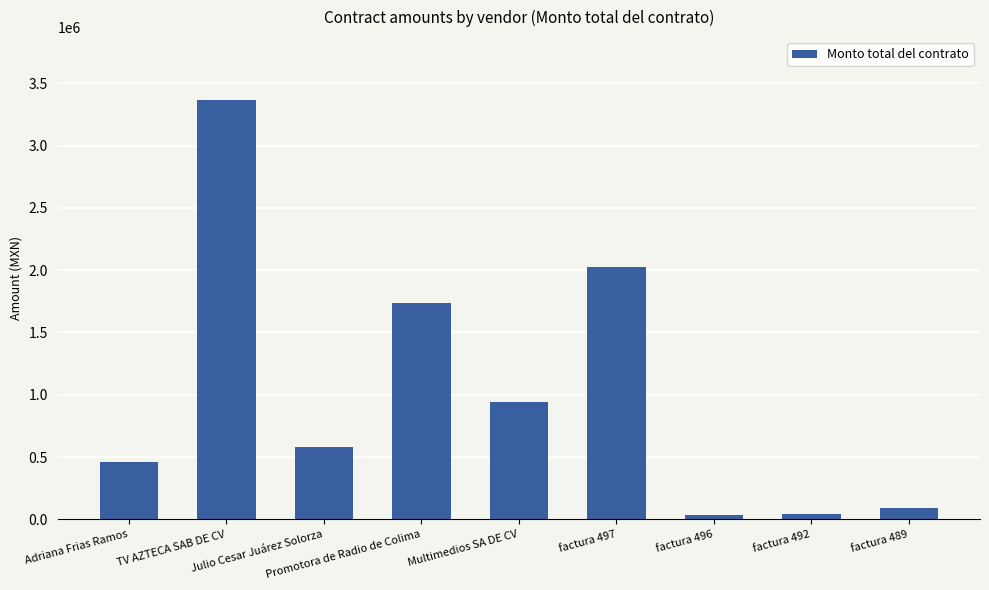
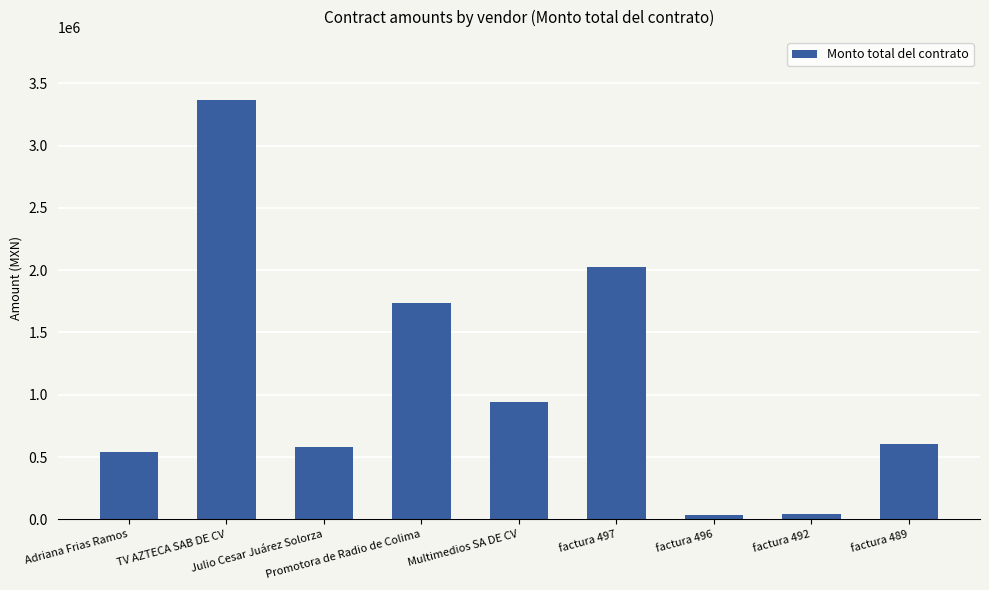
  {
-   "Adriana Frias Ramos": 460000,
+   "Adriana Frias Ramos": 540000,
    "TV AZTECA SAB DE CV": 3370000,
    "Julio Cesar Juárez Solorza": 580000,
    "Promotora de Radio de Colima": 1740000,
    "Multimedios SA DE CV": 950000,
    "factura 497": 2020000,
    "factura 496": 30000,
    "factura 492": 40000,
-   "factura 489": 90000
+   "factura 489": 610000
  }
